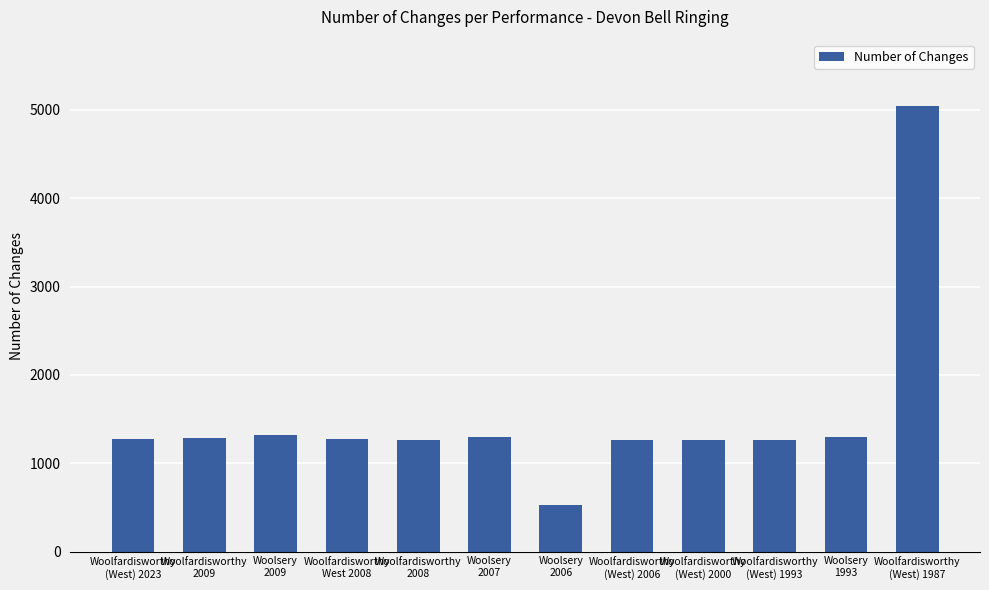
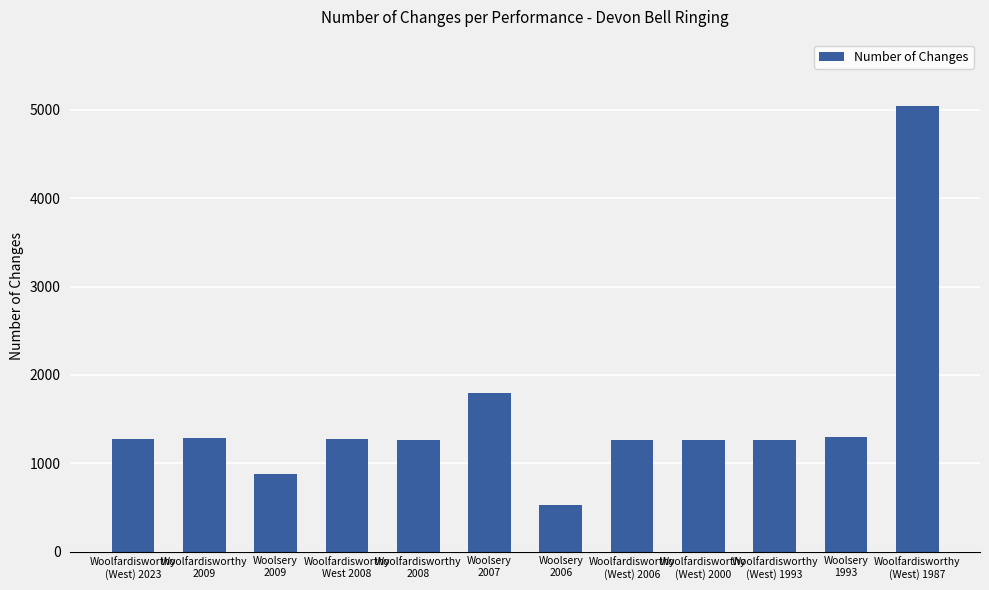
  {
-   "Woolsery 2009": 1300,
-   "Woolsery 2007": 1300,
+   "Woolsery 2009": 900,
+   "Woolsery 2007": 1800,
    "Woolsery 2006": 500,
    "Woolsery 1993": 1300,
    "Woolfardisworthy (West) 1987": 5000
  }
